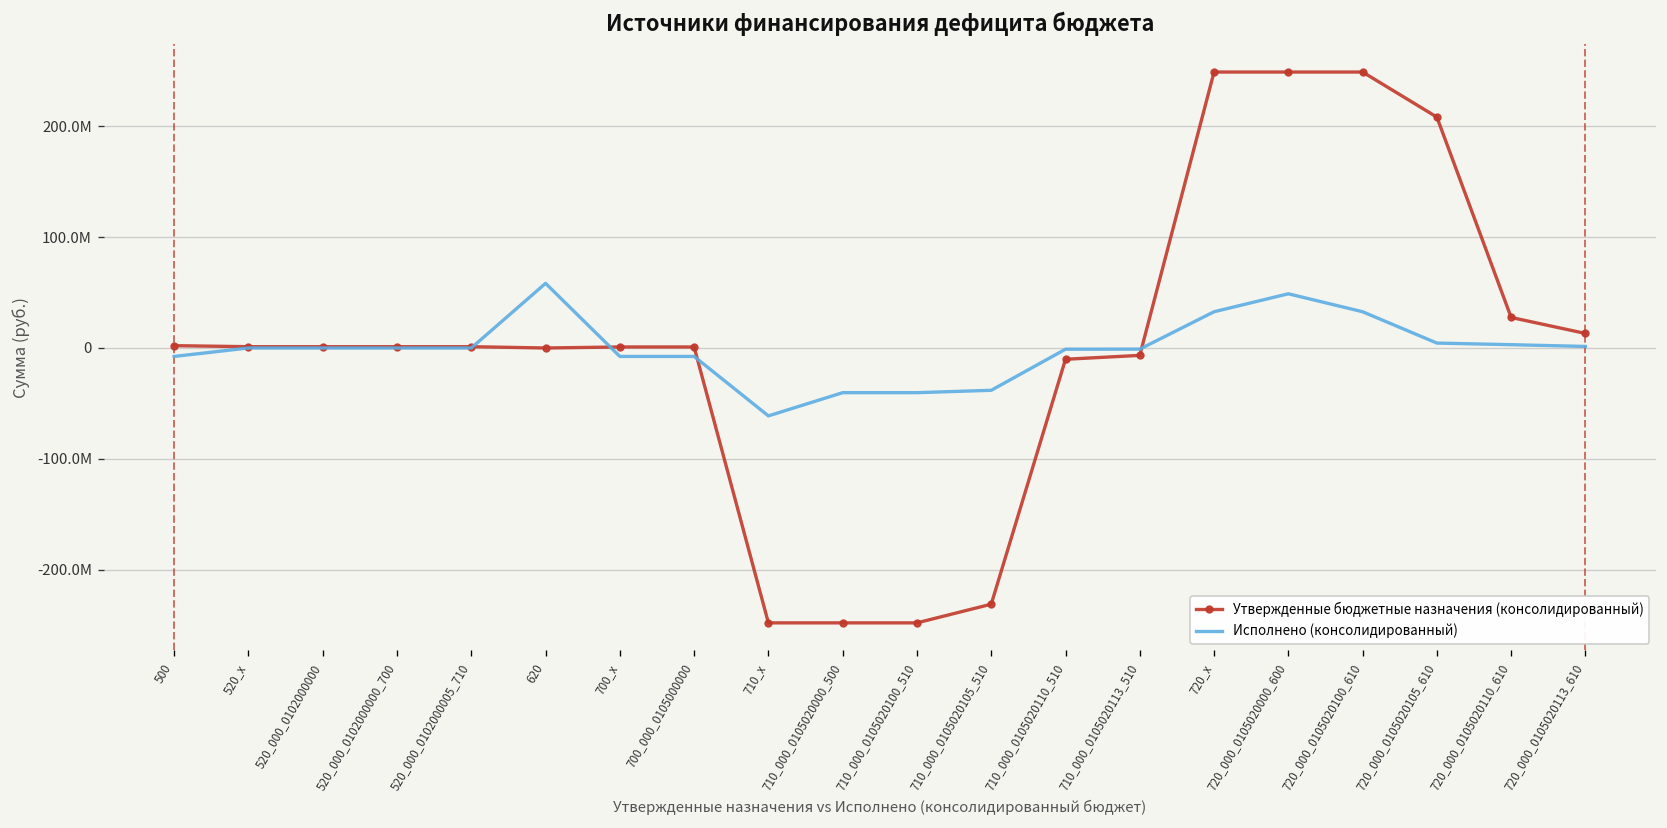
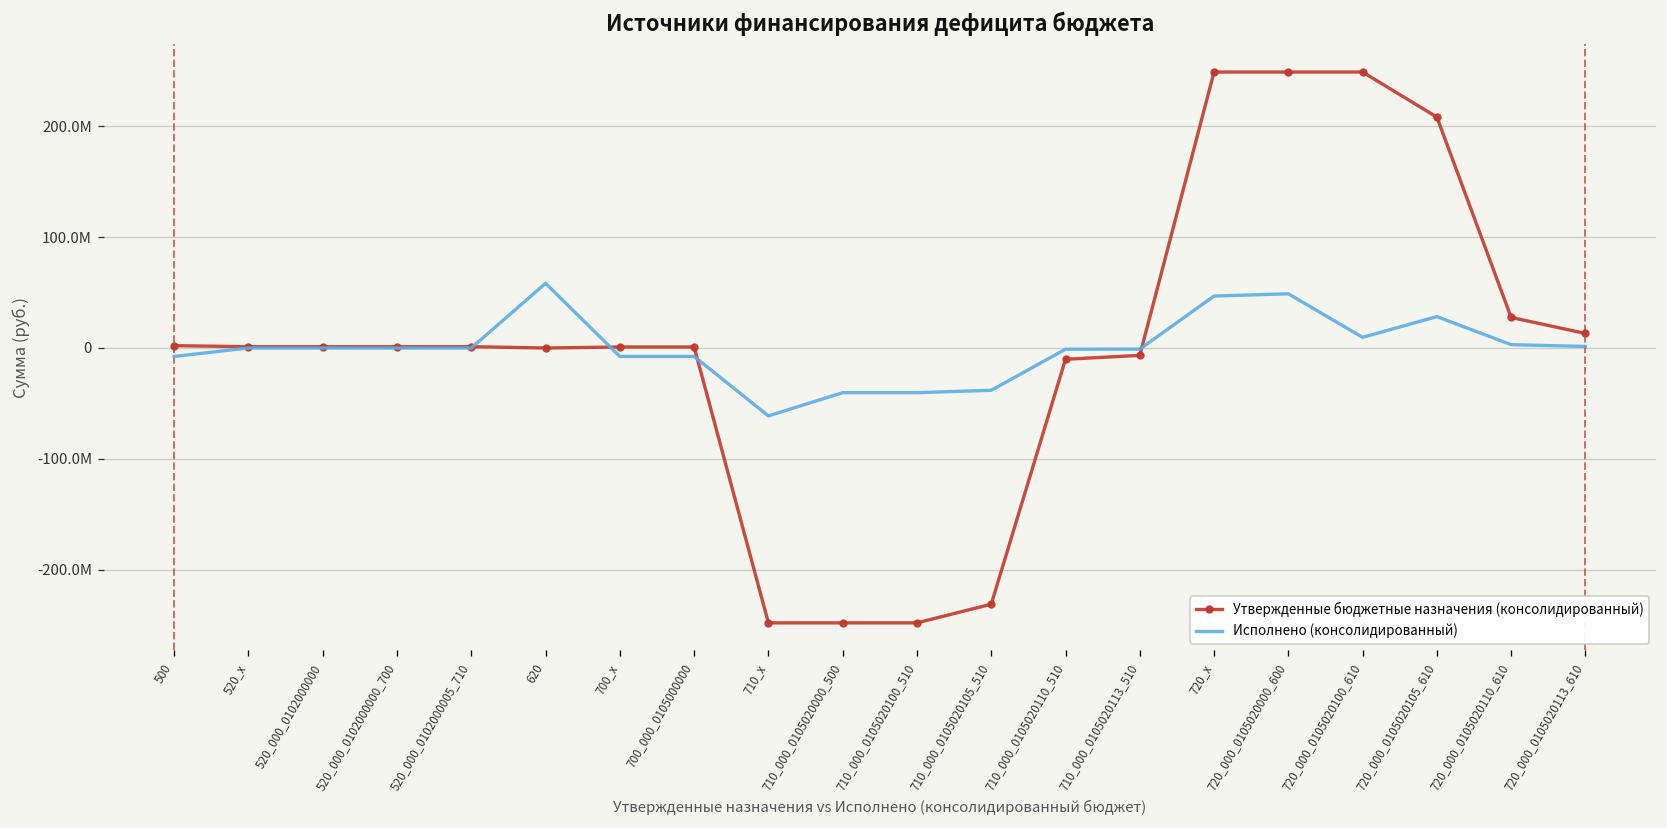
  {
    "Утвержденные бюджетные назначения (консолидированный)": {
      "500": 0,
      "620": 0,
      "700_x": 0,
      "700_000_0105000000": 0,
      "710_x": -250000000,
      "710_000_0105020000_500": -250000000,
      "710_000_0105020100_510": -250000000,
      "710_000_0105020105_510": -230000000,
      "710_000_0105020110_510": -10000000,
      "710_000_0105020113_510": -10000000,
      "720_x": 250000000,
      "720_000_0105020000_600": 250000000,
      "720_000_0105020100_610": 250000000,
      "720_000_0105020105_610": 210000000,
      "720_000_0105020110_610": 30000000,
      "720_000_0105020113_610": 10000000
    },
    "Исполнено (консолидированный)": {
      "500": -10000000,
      "620": 60000000,
      "700_x": -10000000,
      "700_000_0105000000": -10000000,
      "710_x": -60000000,
      "710_000_0105020000_500": -40000000,
      "710_000_0105020100_510": -40000000,
      "710_000_0105020105_510": -40000000,
      "710_000_0105020110_510": 0,
      "710_000_0105020113_510": 0,
-     "720_x": 30000000,
+     "720_x": 50000000,
      "720_000_0105020000_600": 50000000,
-     "720_000_0105020100_610": 30000000,
-     "720_000_0105020105_610": 0,
+     "720_000_0105020100_610": 10000000,
+     "720_000_0105020105_610": 30000000,
      "720_000_0105020110_610": 0,
      "720_000_0105020113_610": 0
    }
  }
